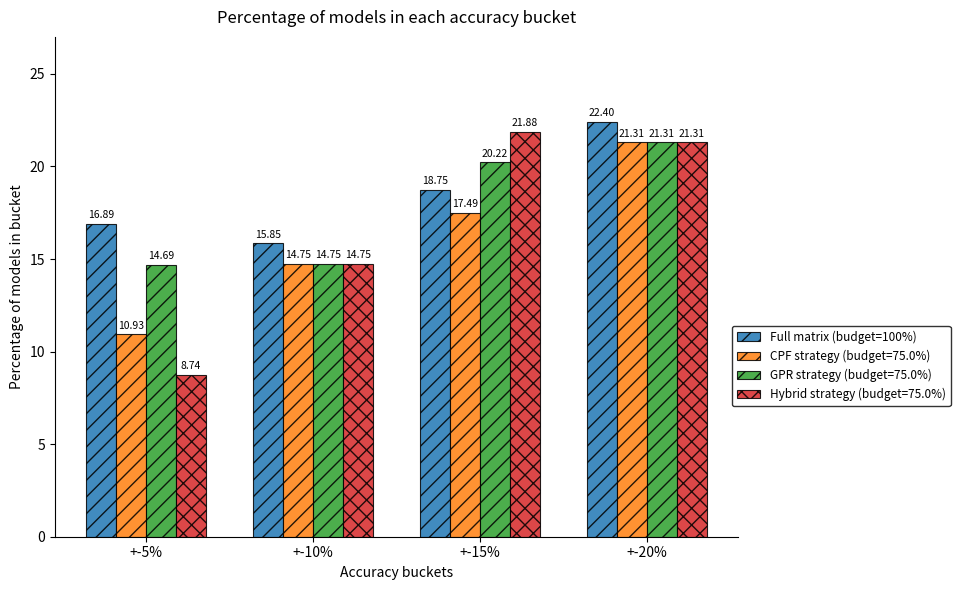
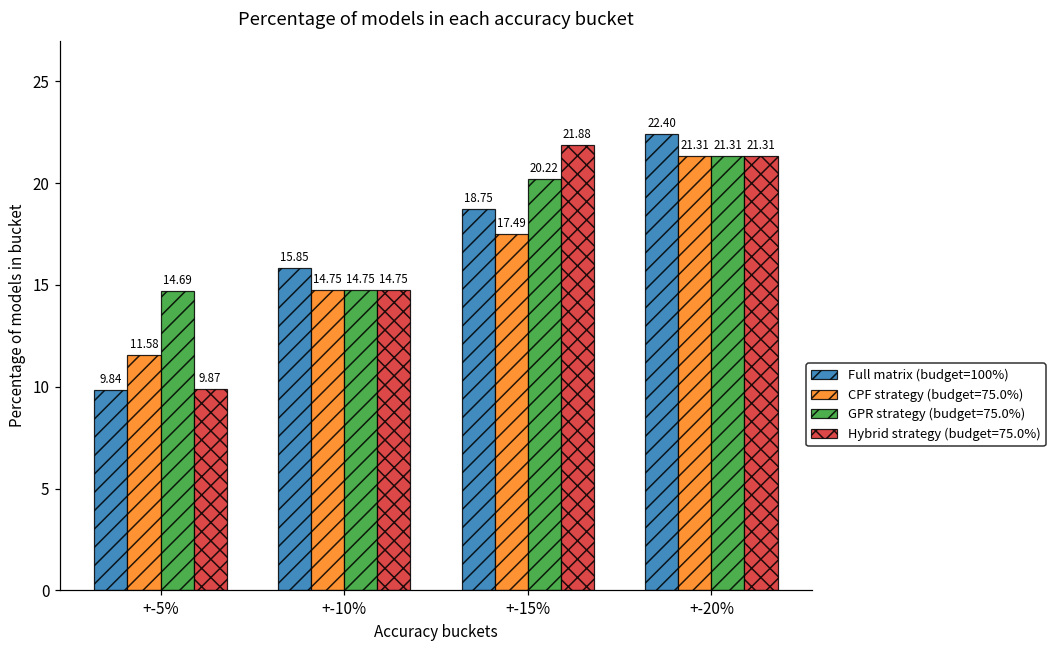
  {
    "Full matrix (budget=100%)": {
-     "+-5%": 16.89,
+     "+-5%": 9.84,
      "+-10%": 15.85,
      "+-15%": 18.75,
      "+-20%": 22.40
    },
    "CPF strategy (budget=75.0%)": {
-     "+-5%": 10.93,
+     "+-5%": 11.58,
      "+-10%": 14.75,
      "+-15%": 17.49,
      "+-20%": 21.31
    },
    "GPR strategy (budget=75.0%)": {
      "+-5%": 14.69,
      "+-10%": 14.75,
      "+-15%": 20.22,
      "+-20%": 21.31
    },
    "Hybrid strategy (budget=75.0%)": {
-     "+-5%": 8.74,
+     "+-5%": 9.87,
      "+-10%": 14.75,
      "+-15%": 21.88,
      "+-20%": 21.31
    }
  }
